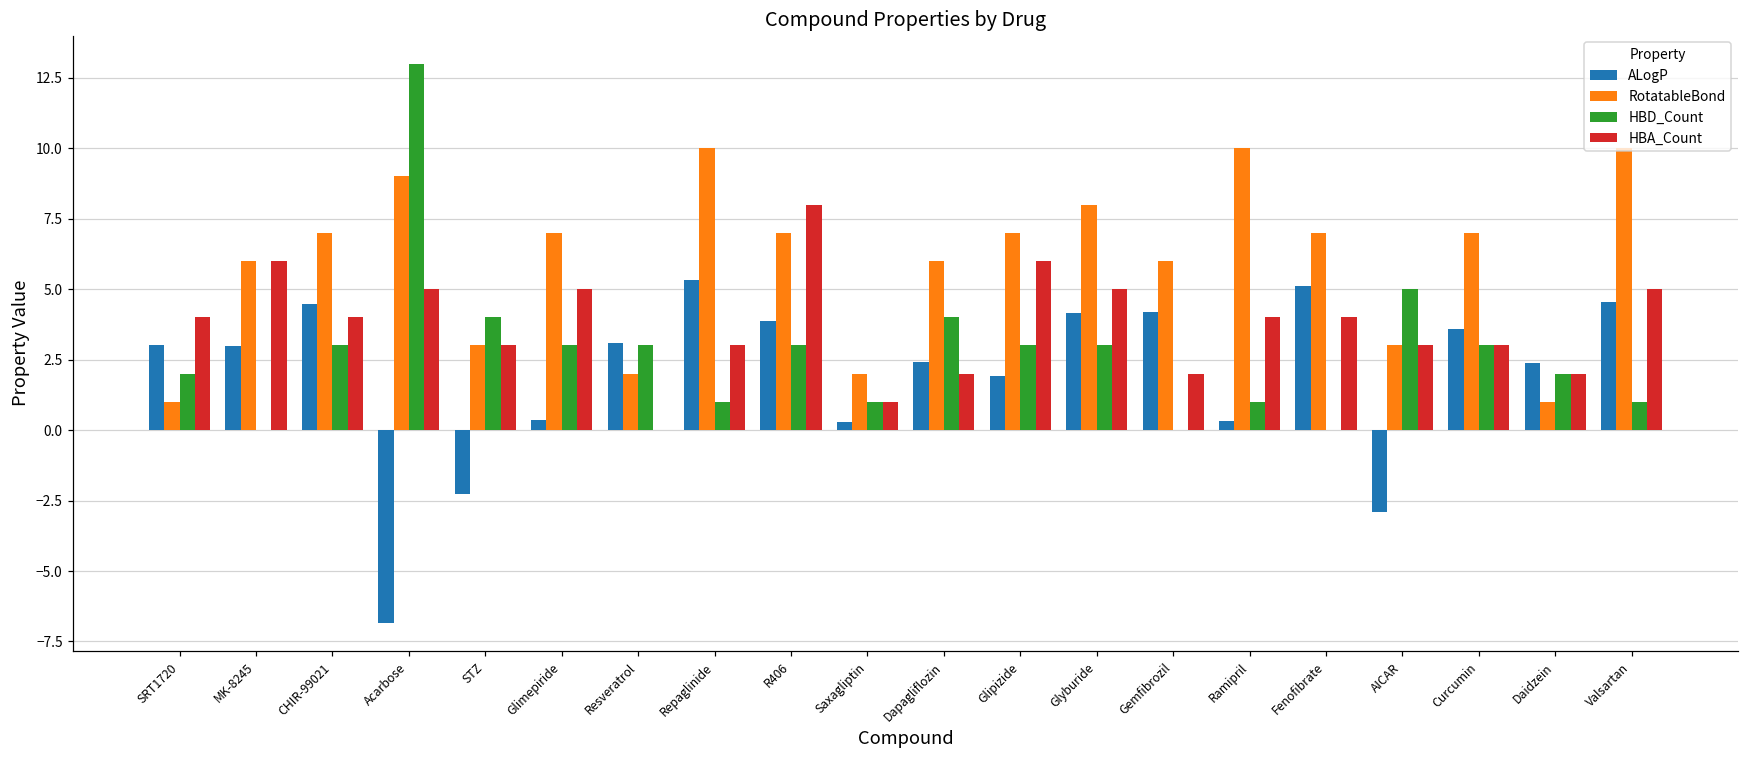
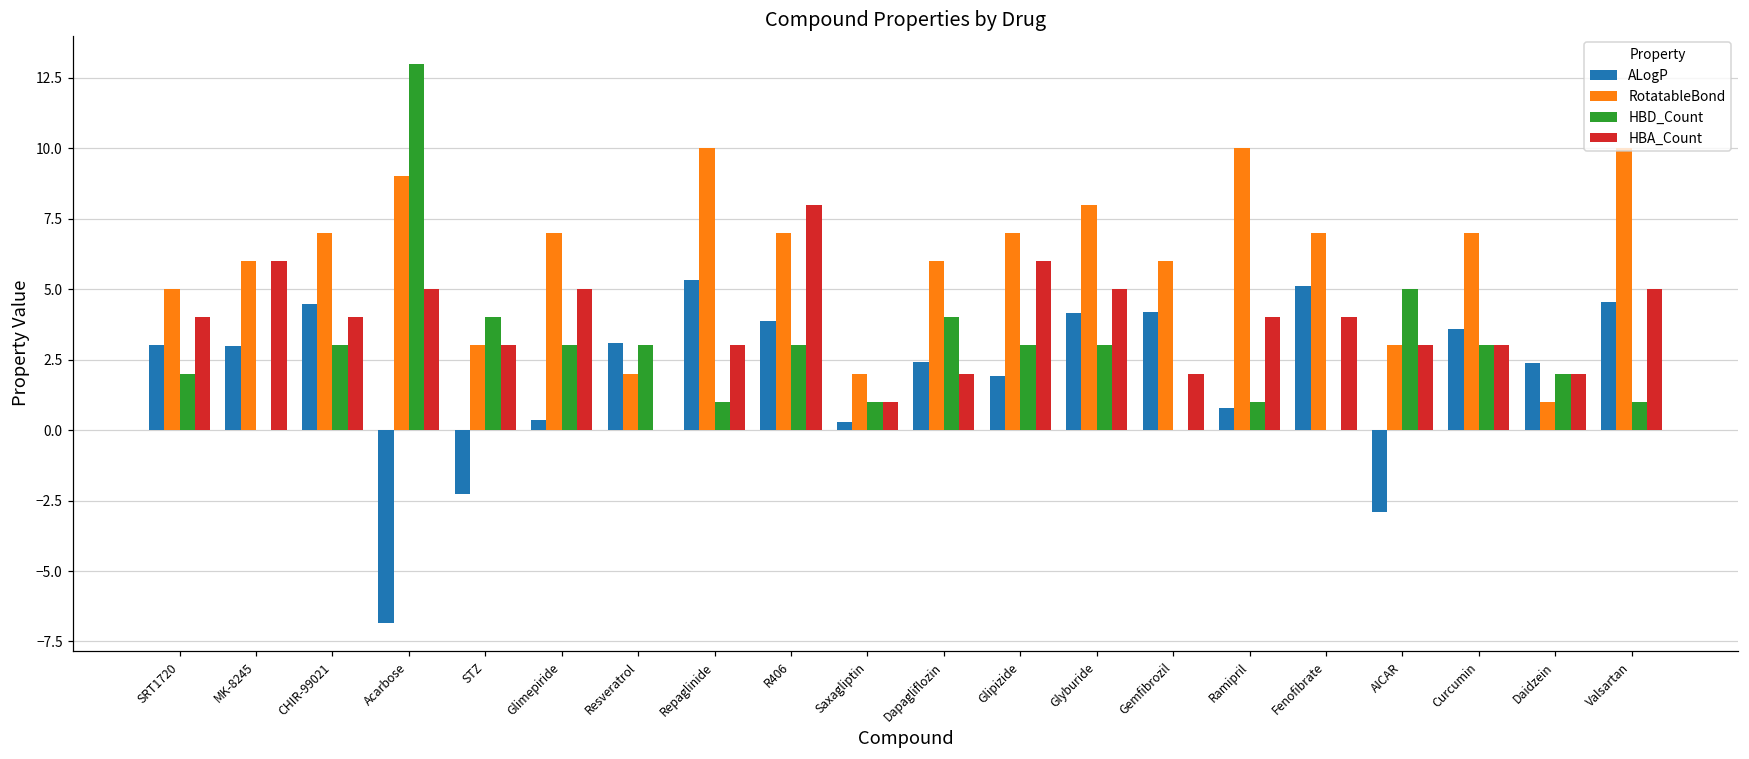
  {
    "ALogP": {
      "SRT1720": 3.0,
      "MK-8245": 3.0,
      "CHIR-99021": 4.5,
      "Acarbose": -6.8,
      "STZ": -2.3,
      "Glimepiride": 0.4,
      "Resveratrol": 3.1,
      "Repaglinide": 5.3,
      "R406": 3.9,
      "Saxagliptin": 0.3,
      "Dapagliflozin": 2.4,
      "Glipizide": 1.9,
      "Glyburide": 4.1,
      "Gemfibrozil": 4.2,
-     "Ramipril": 0.3,
+     "Ramipril": 0.8,
      "Fenofibrate": 5.1,
      "AICAR": -2.9,
      "Curcumin": 3.6,
      "Daidzein": 2.4,
      "Valsartan": 4.5
    },
    "RotatableBond": {
-     "SRT1720": 1,
+     "SRT1720": 5,
      "MK-8245": 6,
      "CHIR-99021": 7,
      "Acarbose": 9,
      "STZ": 3,
      "Glimepiride": 7,
      "Resveratrol": 2,
      "Repaglinide": 10,
      "R406": 7,
      "Saxagliptin": 2,
      "Dapagliflozin": 6,
      "Glipizide": 7,
      "Glyburide": 8,
      "Gemfibrozil": 6,
      "Ramipril": 10,
      "Fenofibrate": 7,
      "AICAR": 3,
      "Curcumin": 7,
      "Daidzein": 1
    },
    "HBD_Count": {
      "SRT1720": 2.0,
      "MK-8245": 0.0,
      "CHIR-99021": 3.0,
      "Acarbose": 13.0,
      "STZ": 4.0,
      "Glimepiride": 3.0,
      "Resveratrol": 3.0,
      "Repaglinide": 1.0,
      "R406": 3.0,
      "Saxagliptin": 1.0,
      "Dapagliflozin": 4.0,
      "Glipizide": 3.0,
      "Glyburide": 3.0,
      "Gemfibrozil": 0.0,
      "Ramipril": 1.0,
      "Fenofibrate": 0.0,
      "AICAR": 5.0,
      "Curcumin": 3.0,
      "Daidzein": 2.0,
      "Valsartan": 1.0
    },
    "HBA_Count": {
      "SRT1720": 4.0,
      "MK-8245": 6.0,
      "CHIR-99021": 4.0,
      "Acarbose": 5.0,
      "STZ": 3.0,
      "Glimepiride": 5.0,
      "Resveratrol": 0.0,
      "Repaglinide": 3.0,
      "R406": 8.0,
      "Saxagliptin": 1.0,
      "Dapagliflozin": 2.0,
      "Glipizide": 6.0,
      "Glyburide": 5.0,
      "Gemfibrozil": 2.0,
      "Ramipril": 4.0,
      "Fenofibrate": 4.0,
      "AICAR": 3.0,
      "Curcumin": 3.0,
      "Daidzein": 2.0,
      "Valsartan": 5.0
    }
  }
